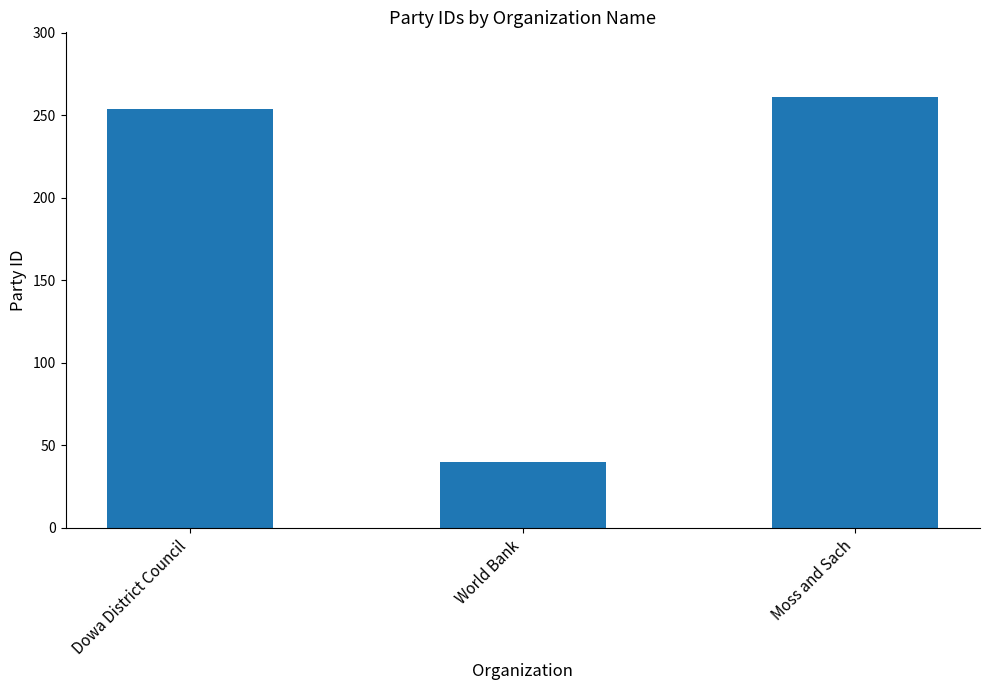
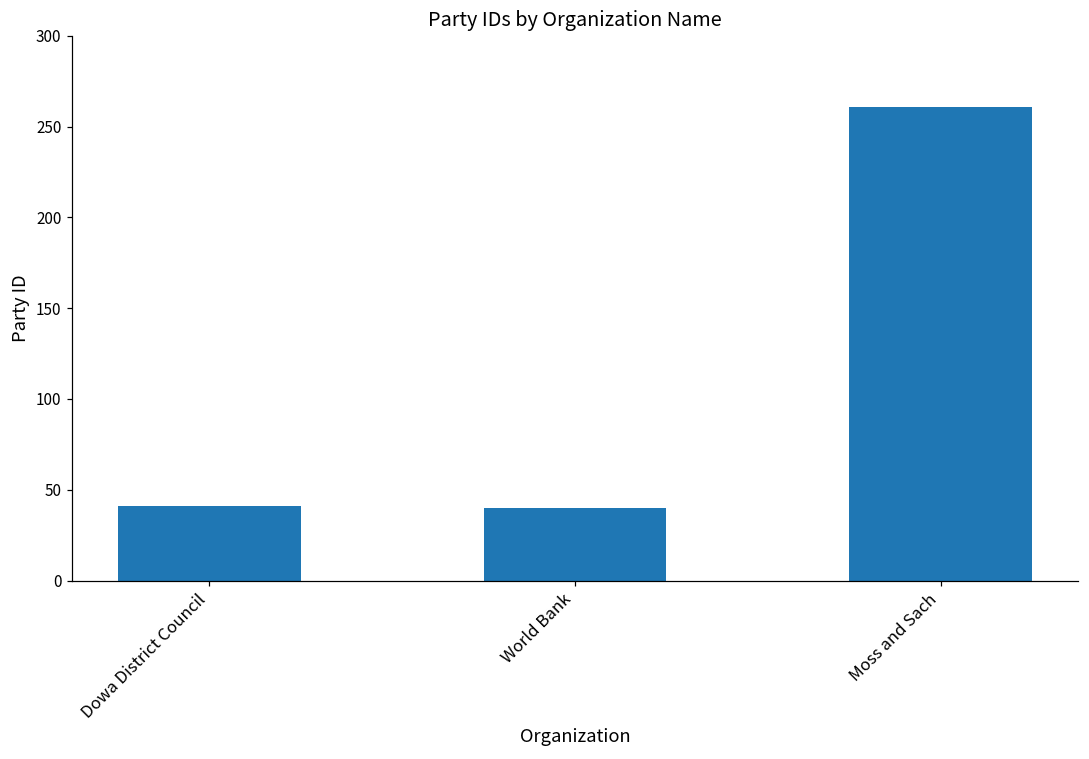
  {
-   "Dowa District Council": 254,
+   "Dowa District Council": 41,
    "World Bank": 40,
    "Moss and Sach": 261
  }
